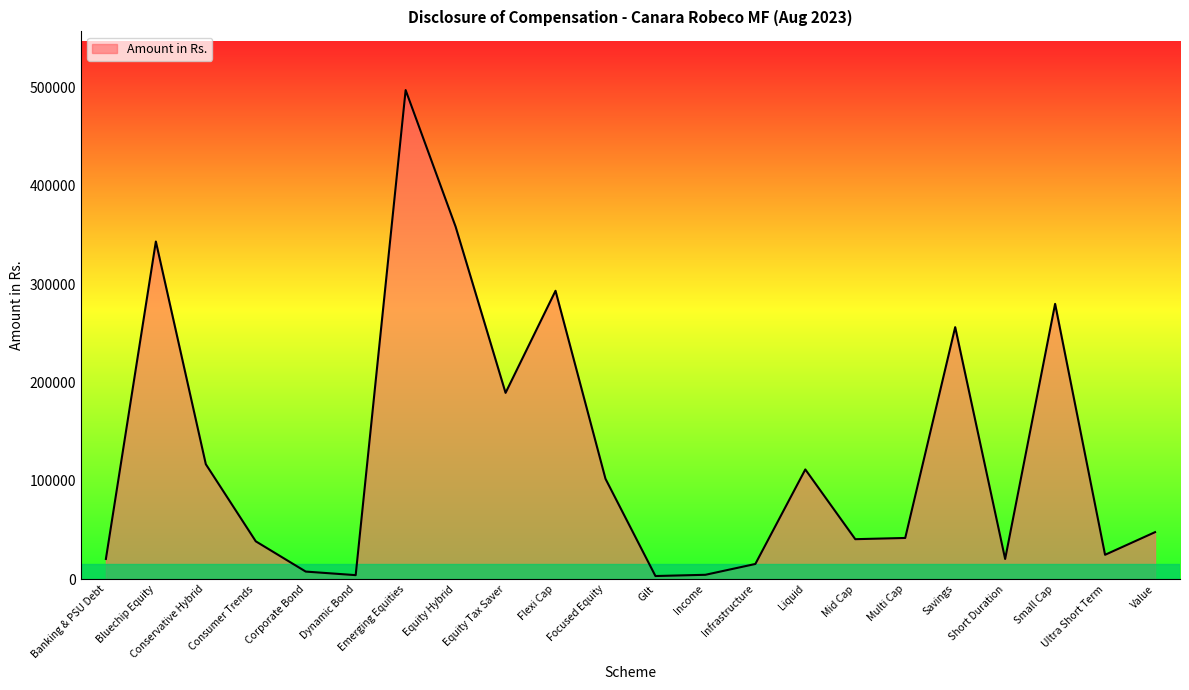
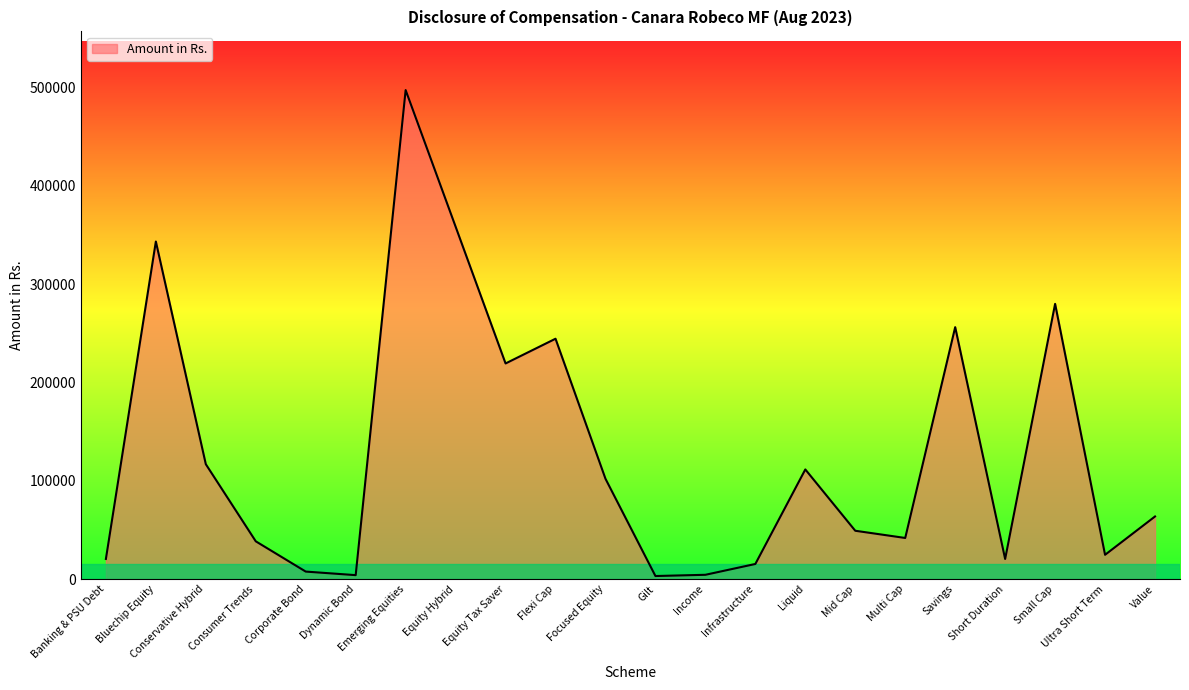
  {
    "Banking & PSU Debt": 20000,
    "Bluechip Equity": 340000,
    "Conservative Hybrid": 120000,
    "Consumer Trends": 40000,
    "Emerging Equities": 500000,
    "Equity Hybrid": 360000,
-   "Equity Tax Saver": 190000,
-   "Flexi Cap": 290000,
+   "Equity Tax Saver": 220000,
+   "Flexi Cap": 240000,
    "Focused Equity": 100000,
    "Infrastructure": 20000,
    "Liquid": 110000,
-   "Mid Cap": 40000,
+   "Mid Cap": 50000,
    "Multi Cap": 40000,
    "Savings": 260000,
    "Short Duration": 20000,
    "Small Cap": 280000,
    "Ultra Short Term": 20000,
-   "Value": 50000
+   "Value": 60000
  }
